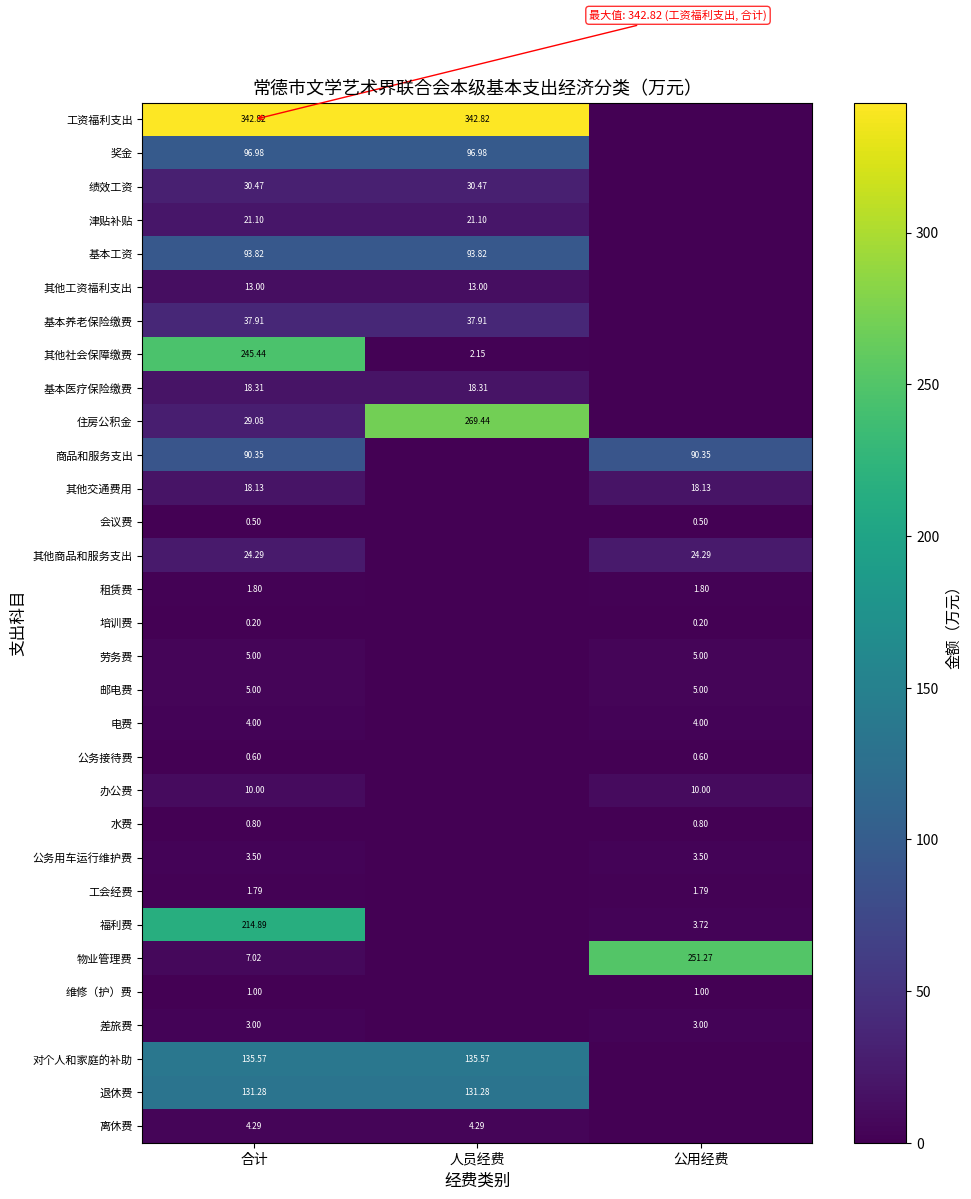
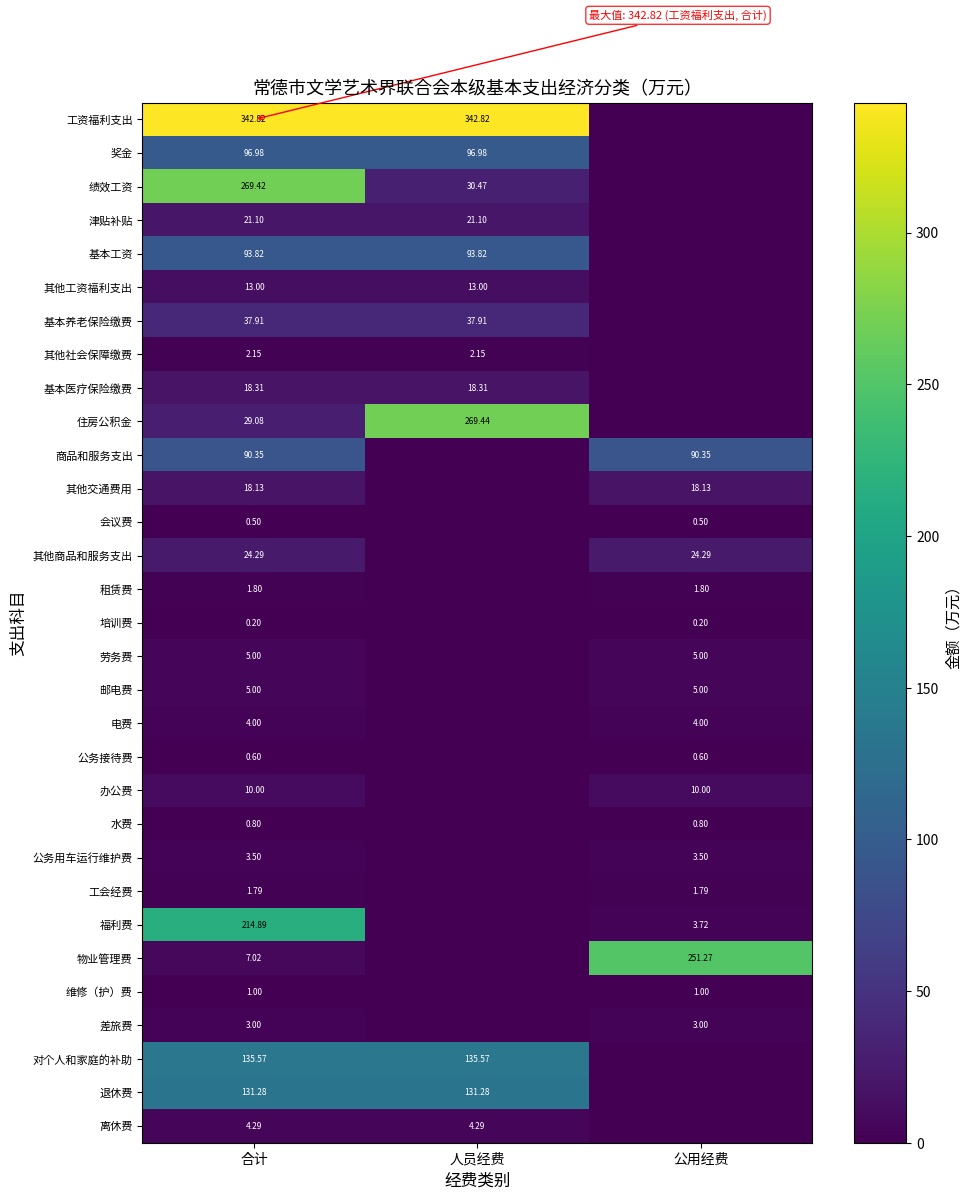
  {
    "奖金": {
      "合计": 96.98,
      "人员经费": 96.98
    },
    "绩效工资": {
-     "合计": 30.47,
+     "合计": 269.42,
      "人员经费": 30.47
    },
    "津贴补贴": {
      "合计": 21.10,
      "人员经费": 21.10
    },
    "基本工资": {
      "合计": 93.82,
      "人员经费": 93.82
    },
    "其他工资福利支出": {
      "合计": 13.00,
      "人员经费": 13.00
    },
    "基本养老保险缴费": {
      "合计": 37.91,
      "人员经费": 37.91
    },
    "其他社会保障缴费": {
-     "合计": 245.44,
+     "合计": 2.15,
      "人员经费": 2.15
    },
    "基本医疗保险缴费": {
      "合计": 18.31,
      "人员经费": 18.31
    },
    "住房公积金": {
      "合计": 29.08,
      "人员经费": 269.44
    },
    "商品和服务支出": {
      "合计": 90.35,
      "公用经费": 90.35
    },
    "其他交通费用": {
      "合计": 18.13,
      "公用经费": 18.13
    },
    "会议费": {
      "合计": 0.50,
      "公用经费": 0.50
    },
    "其他商品和服务支出": {
      "合计": 24.29,
      "公用经费": 24.29
    },
    "租赁费": {
      "合计": 1.80,
      "公用经费": 1.80
    },
    "培训费": {
      "合计": 0.20,
      "公用经费": 0.20
    },
    "劳务费": {
      "合计": 5.00,
      "公用经费": 5.00
    },
    "邮电费": {
      "合计": 5.00,
      "公用经费": 5.00
    },
    "电费": {
      "合计": 4.00,
      "公用经费": 4.00
    },
    "公务接待费": {
      "合计": 0.60,
      "公用经费": 0.60
    },
    "办公费": {
      "合计": 10.00,
      "公用经费": 10.00
    },
    "水费": {
      "合计": 0.80,
      "公用经费": 0.80
    },
    "公务用车运行维护费": {
      "合计": 3.50,
      "公用经费": 3.50
    },
    "工会经费": {
      "合计": 1.79,
      "公用经费": 1.79
    },
    "福利费": {
      "合计": 214.89,
      "公用经费": 3.72
    },
    "物业管理费": {
      "合计": 7.02,
      "公用经费": 251.27
    },
    "维修（护）费": {
      "合计": 1.00,
      "公用经费": 1.00
    },
    "差旅费": {
      "合计": 3.00,
      "公用经费": 3.00
    },
    "对个人和家庭的补助": {
      "合计": 135.57,
      "人员经费": 135.57
    },
    "退休费": {
      "合计": 131.28,
      "人员经费": 131.28
    },
    "离休费": {
      "合计": 4.29,
      "人员经费": 4.29
    }
  }
